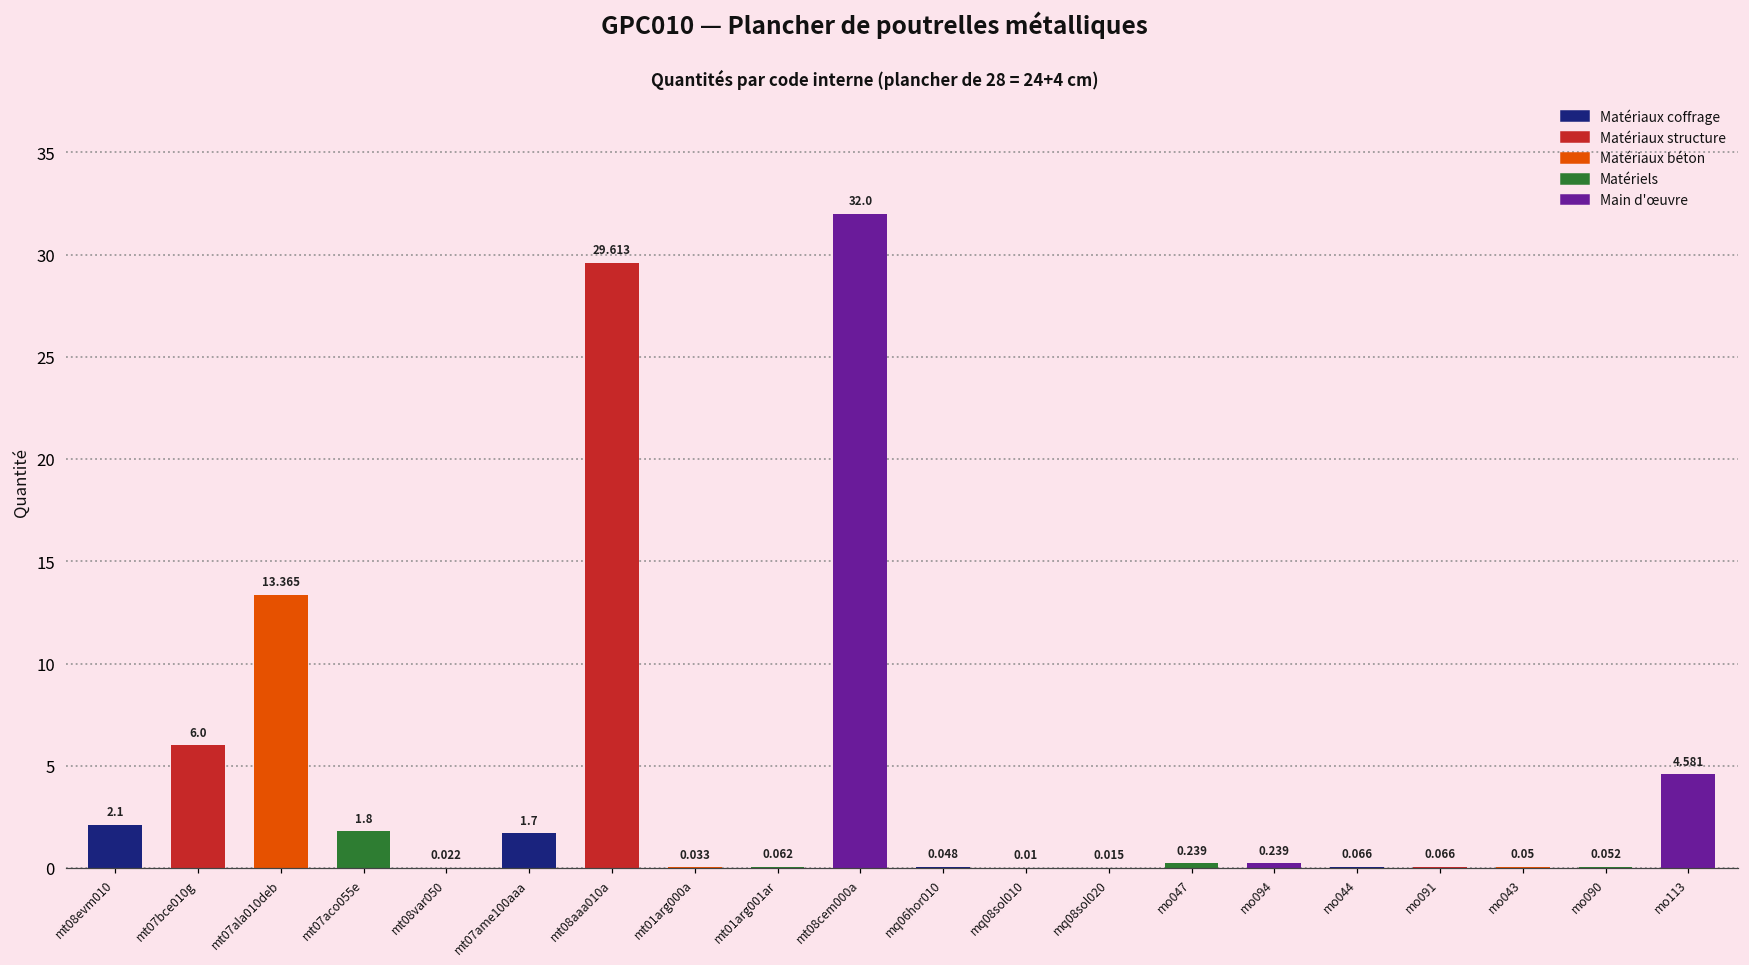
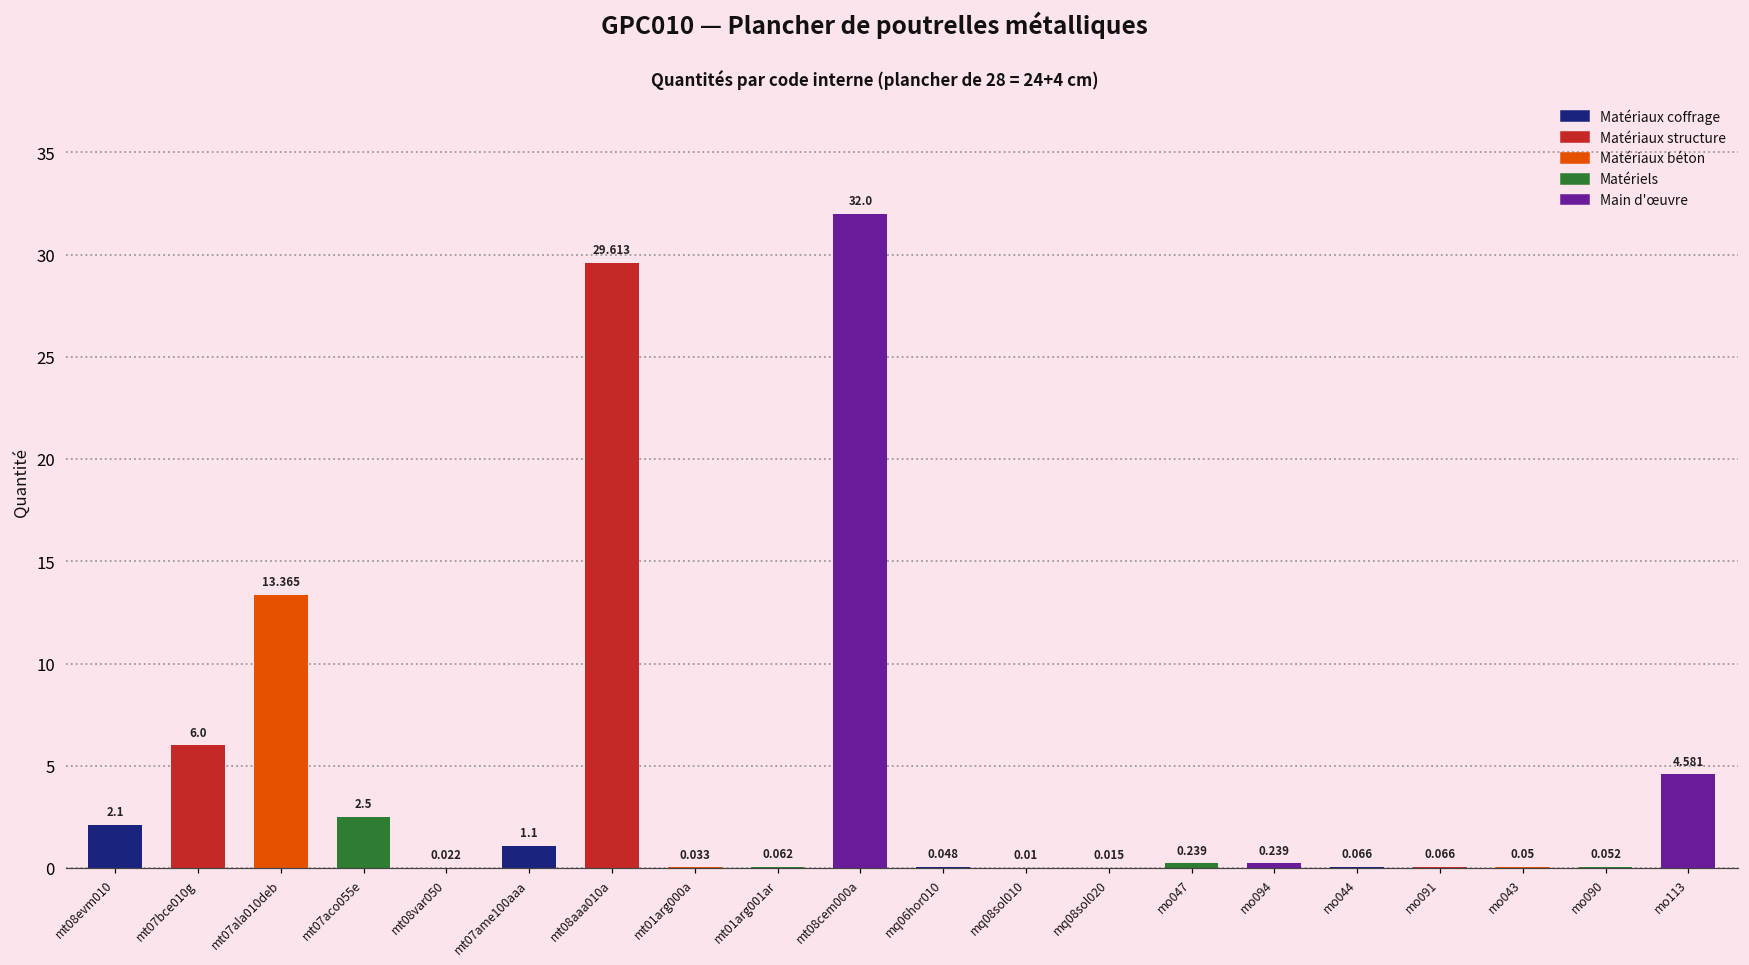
  {
    "mt08evm010": 2.1,
    "mt07bce010g": 6.0,
    "mt07ala010deb": 13.365,
-   "mt07aco055e": 1.8,
+   "mt07aco055e": 2.5,
    "mt08var050": 0.022,
-   "mt07ame100aaa": 1.7,
+   "mt07ame100aaa": 1.1,
    "mt08aaa010a": 29.613,
    "mt01arg000a": 0.033,
    "mt01arg001ar": 0.062,
    "mt08cem000a": 32.0,
    "mq06hor010": 0.048,
    "mq08sol010": 0.01,
    "mq08sol020": 0.015,
    "mo047": 0.239,
    "mo094": 0.239,
    "mo044": 0.066,
    "mo091": 0.066,
    "mo043": 0.05,
    "mo090": 0.052,
    "mo113": 4.581
  }
